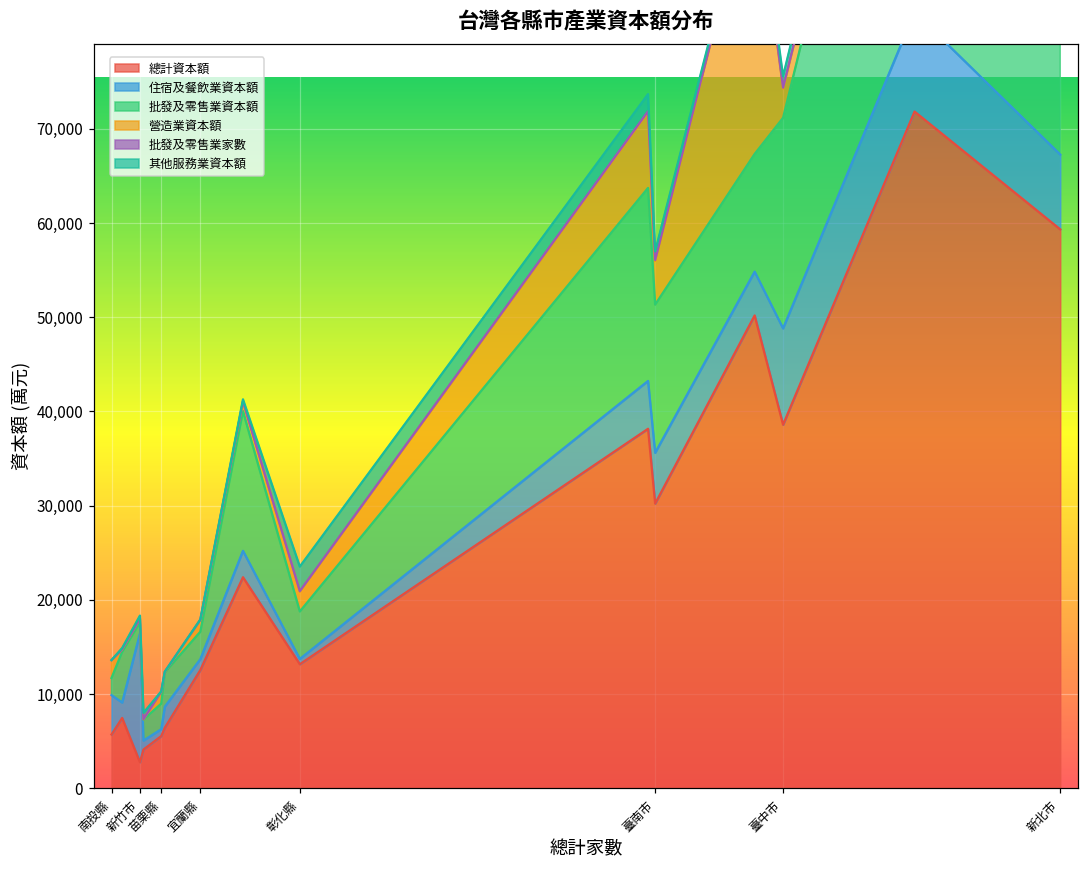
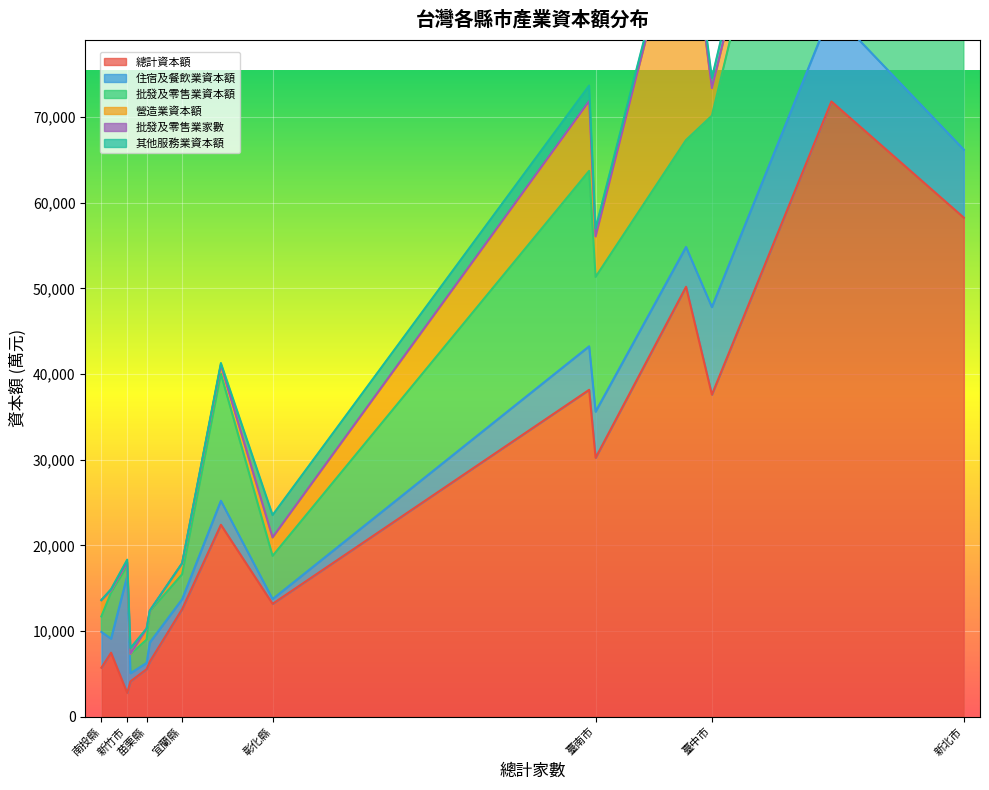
  {
    "總計資本額": {
      "南投縣": "6,000",
      "新竹市": "3,000",
      "苗栗縣": "6,000",
      "宜蘭縣": "13,000",
      "彰化縣": "13,000",
      "臺南市": "30,000",
-     "臺中市": "39,000",
-     "新北市": "59,000"
+     "臺中市": "38,000",
+     "新北市": "58,000"
    },
    "住宿及餐飲業資本額": {
      "南投縣": "4,000",
      "新竹市": "14,000",
      "苗栗縣": "1,000",
      "宜蘭縣": "1,000",
      "彰化縣": "1,000",
      "臺南市": "5,000",
      "臺中市": "10,000",
      "新北市": "8,000"
    }
  }
